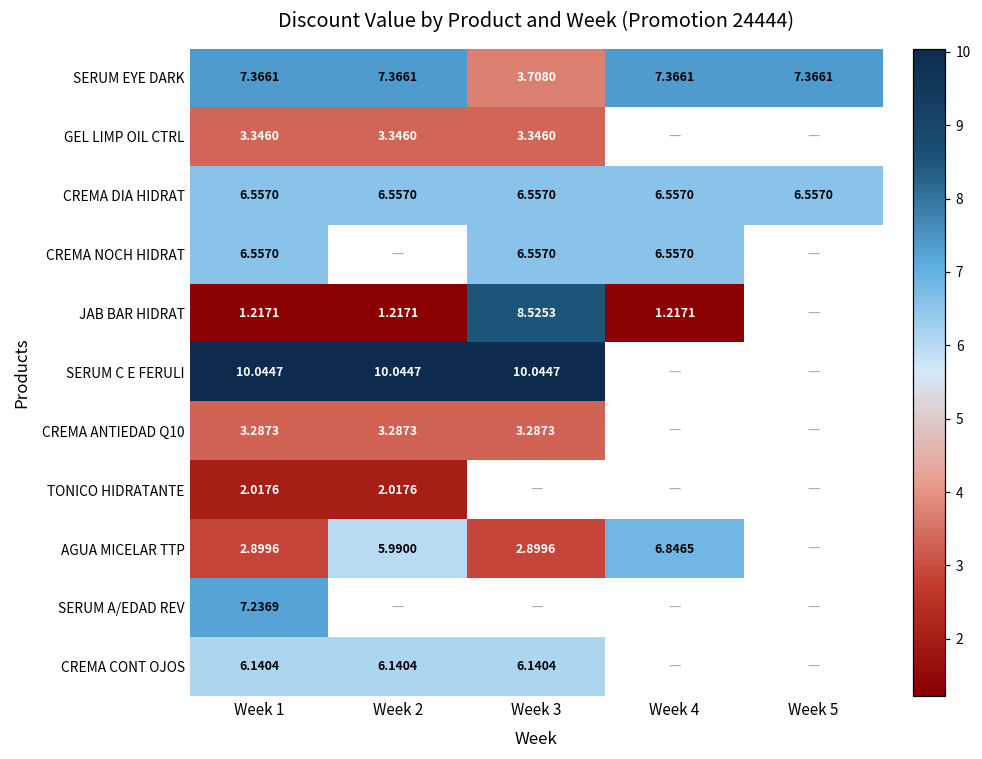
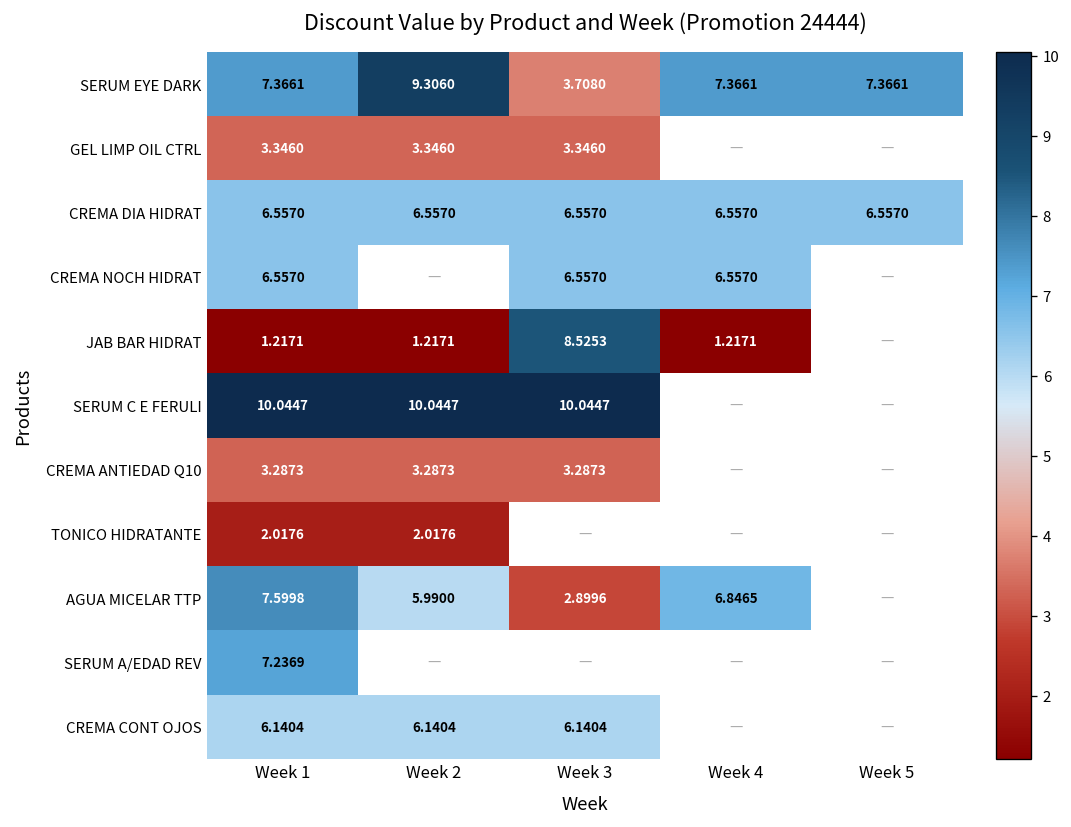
  {
    "SERUM EYE DARK": {
      "Week 1": 7.3661,
-     "Week 2": 7.3661,
+     "Week 2": 9.3060,
      "Week 3": 3.7080,
      "Week 4": 7.3661,
      "Week 5": 7.3661
    },
    "GEL LIMP OIL CTRL": {
      "Week 1": 3.3460,
      "Week 2": 3.3460,
      "Week 3": 3.3460
    },
    "CREMA DIA HIDRAT": {
      "Week 1": 6.5570,
      "Week 2": 6.5570,
      "Week 3": 6.5570,
      "Week 4": 6.5570,
      "Week 5": 6.5570
    },
    "CREMA NOCH HIDRAT": {
      "Week 1": 6.5570,
      "Week 3": 6.5570,
      "Week 4": 6.5570
    },
    "JAB BAR HIDRAT": {
      "Week 1": 1.2171,
      "Week 2": 1.2171,
      "Week 3": 8.5253,
      "Week 4": 1.2171
    },
    "SERUM C E FERULI": {
      "Week 1": 10.0447,
      "Week 2": 10.0447,
      "Week 3": 10.0447
    },
    "CREMA ANTIEDAD Q10": {
      "Week 1": 3.2873,
      "Week 2": 3.2873,
      "Week 3": 3.2873
    },
    "TONICO HIDRATANTE": {
      "Week 1": 2.0176,
      "Week 2": 2.0176
    },
    "AGUA MICELAR TTP": {
-     "Week 1": 2.8996,
+     "Week 1": 7.5998,
      "Week 2": 5.9900,
      "Week 3": 2.8996,
      "Week 4": 6.8465
    },
    "SERUM A/EDAD REV": {
      "Week 1": 7.2369
    },
    "CREMA CONT OJOS": {
      "Week 1": 6.1404,
      "Week 2": 6.1404,
      "Week 3": 6.1404
    }
  }
